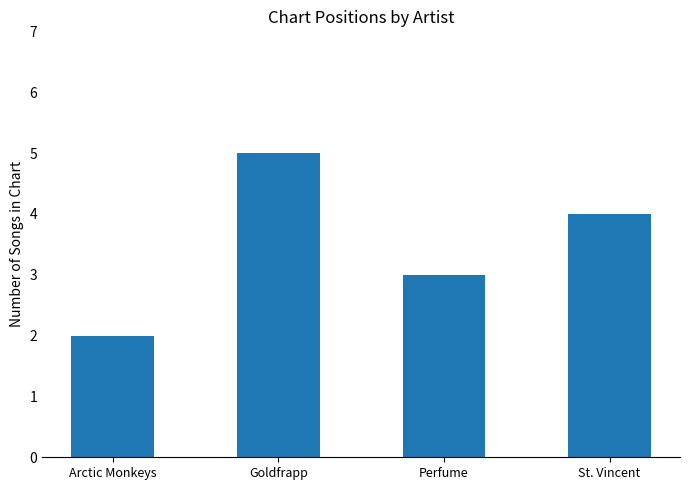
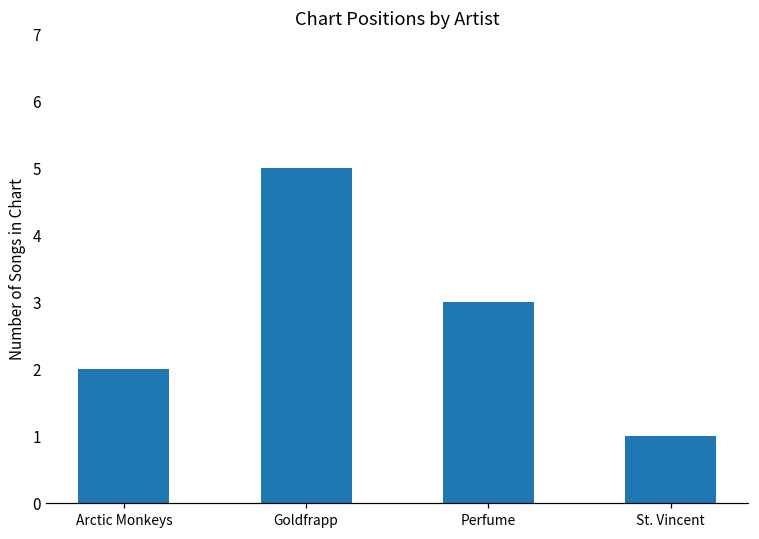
  {
    "Arctic Monkeys": 2,
    "Goldfrapp": 5,
    "Perfume": 3,
-   "St. Vincent": 4
+   "St. Vincent": 1
  }
